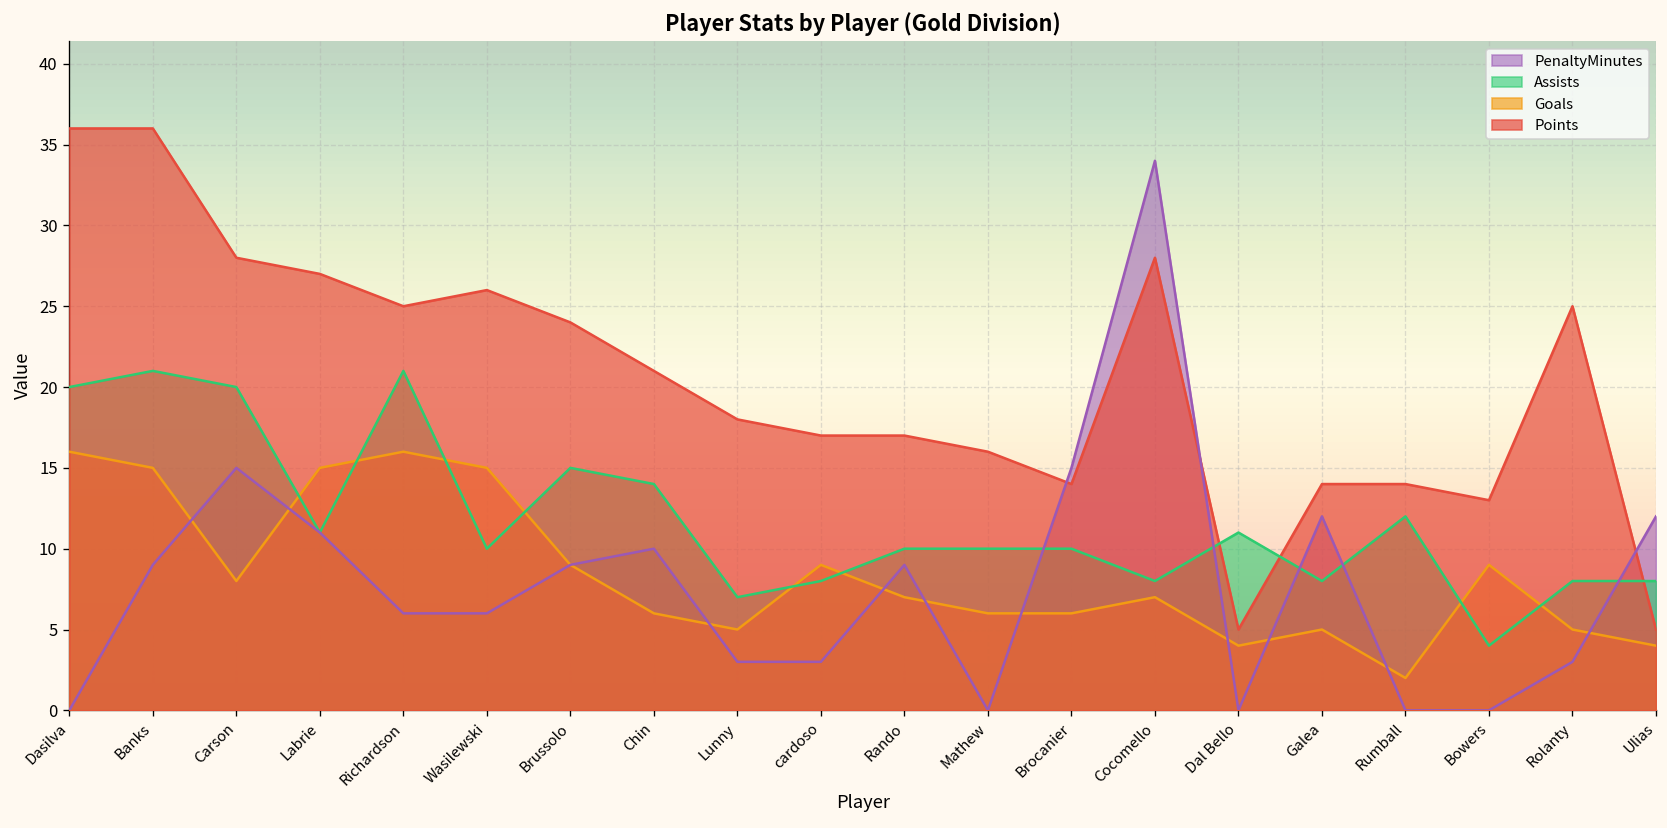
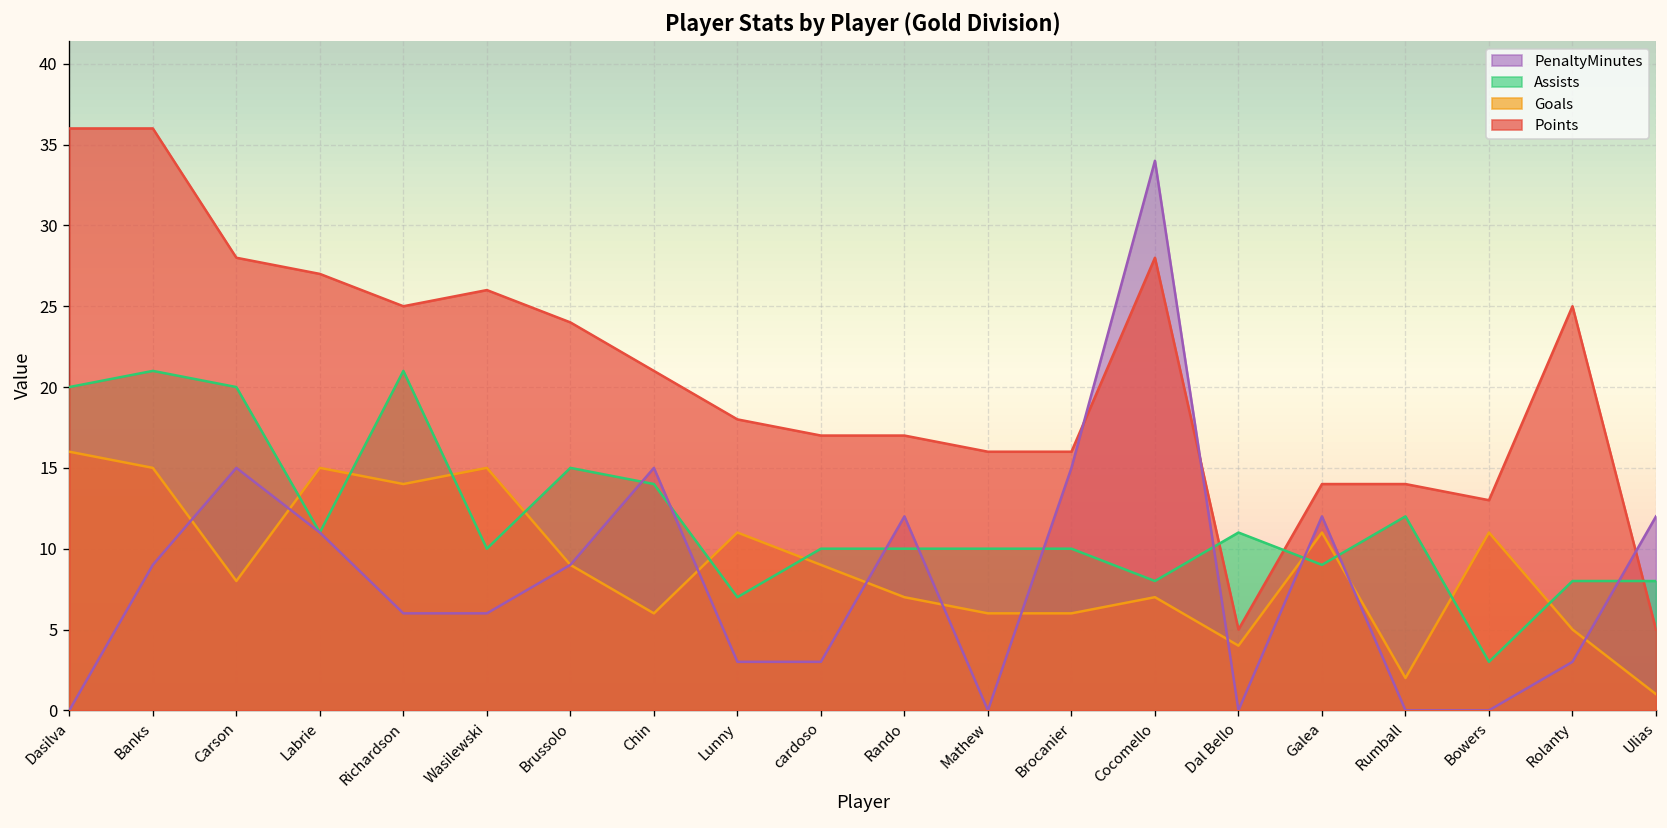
  {
    "PenaltyMinutes": {
      "Dasilva": 0,
      "Banks": 9,
      "Carson": 15,
      "Richardson": 6,
      "Wasilewski": 6,
-     "Chin": 10,
+     "Chin": 15,
      "Lunny": 3,
      "cardoso": 3,
-     "Rando": 9,
+     "Rando": 12,
      "Mathew": 0,
      "Brocanier": 15,
      "Cocomello": 34,
      "Dal Bello": 0,
      "Galea": 12,
      "Rumball": 0,
      "Bowers": 0,
      "Rolanty": 3,
      "Ulias": 12
    },
    "Assists": {
      "Dasilva": 20,
      "Banks": 21,
      "Carson": 20,
      "Richardson": 21,
      "Wasilewski": 10,
      "Brussolo": 15,
      "Chin": 14,
      "Lunny": 7,
-     "cardoso": 8,
+     "cardoso": 10,
      "Rando": 10,
      "Mathew": 10,
      "Brocanier": 10,
      "Cocomello": 8,
      "Dal Bello": 11,
-     "Galea": 8,
+     "Galea": 9,
      "Rumball": 12,
-     "Bowers": 4,
+     "Bowers": 3,
      "Rolanty": 8,
      "Ulias": 8
    },
    "Goals": {
      "Dasilva": 16,
      "Banks": 15,
      "Carson": 8,
      "Labrie": 15,
-     "Richardson": 16,
+     "Richardson": 14,
      "Wasilewski": 15,
      "Chin": 6,
-     "Lunny": 5,
+     "Lunny": 11,
      "cardoso": 9,
      "Rando": 7,
      "Mathew": 6,
      "Brocanier": 6,
      "Cocomello": 7,
      "Dal Bello": 4,
-     "Galea": 5,
+     "Galea": 11,
      "Rumball": 2,
-     "Bowers": 9,
+     "Bowers": 11,
      "Rolanty": 5,
-     "Ulias": 4
+     "Ulias": 1
    },
    "Points": {
      "Dasilva": 36,
      "Banks": 36,
      "Carson": 28,
      "Labrie": 27,
      "Richardson": 25,
      "Wasilewski": 26,
      "Brussolo": 24,
      "Chin": 21,
      "Lunny": 18,
      "cardoso": 17,
      "Rando": 17,
      "Mathew": 16,
-     "Brocanier": 14,
+     "Brocanier": 16,
      "Cocomello": 28,
      "Dal Bello": 5,
      "Galea": 14,
      "Rumball": 14,
      "Bowers": 13,
      "Rolanty": 25,
      "Ulias": 5
    }
  }
